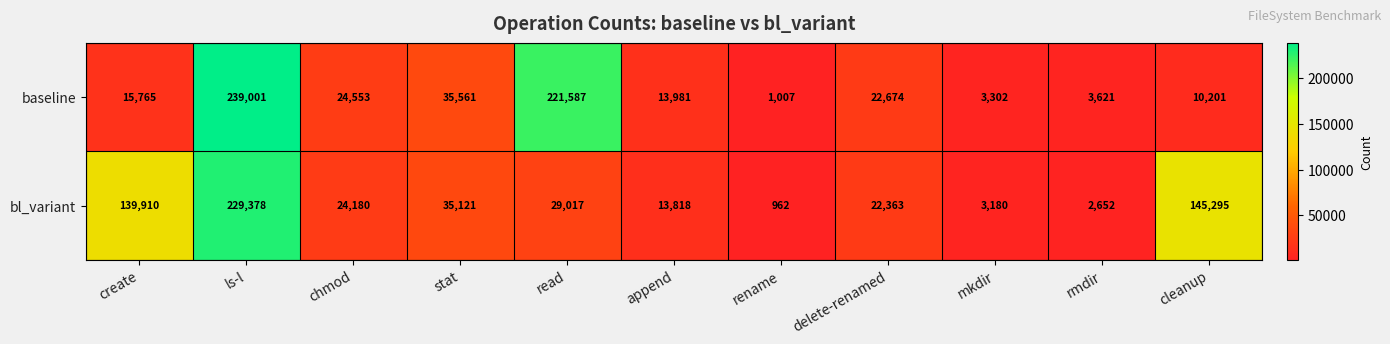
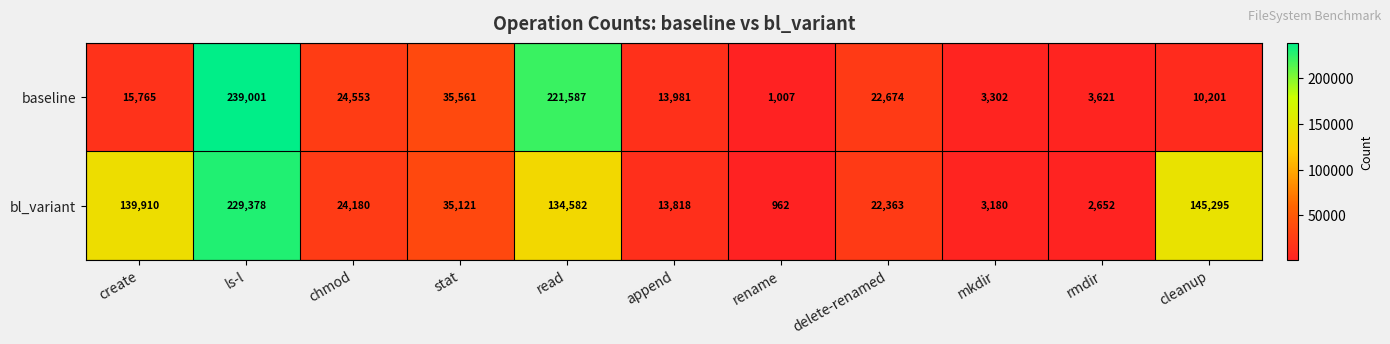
  {
    "baseline": {
      "create": "15,765",
      "ls-l": "239,001",
      "chmod": "24,553",
      "stat": "35,561",
      "read": "221,587",
      "append": "13,981",
      "rename": "1,007",
      "delete-renamed": "22,674",
      "mkdir": "3,302",
      "rmdir": "3,621",
      "cleanup": "10,201"
    },
    "bl_variant": {
      "create": "139,910",
      "ls-l": "229,378",
      "chmod": "24,180",
      "stat": "35,121",
-     "read": "29,017",
+     "read": "134,582",
      "append": "13,818",
      "rename": "962",
      "delete-renamed": "22,363",
      "mkdir": "3,180",
      "rmdir": "2,652",
      "cleanup": "145,295"
    }
  }
